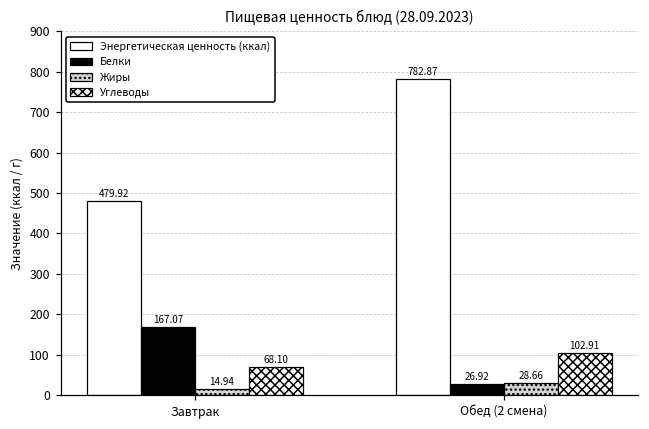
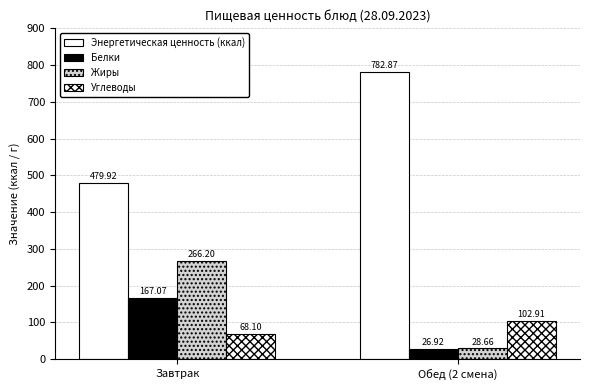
  {
    "Белки": {
      "Завтрак": 167.07,
      "Обед (2 смена)": 26.92
    },
    "Жиры": {
-     "Завтрак": 14.94,
+     "Завтрак": 266.20,
      "Обед (2 смена)": 28.66
    }
  }
